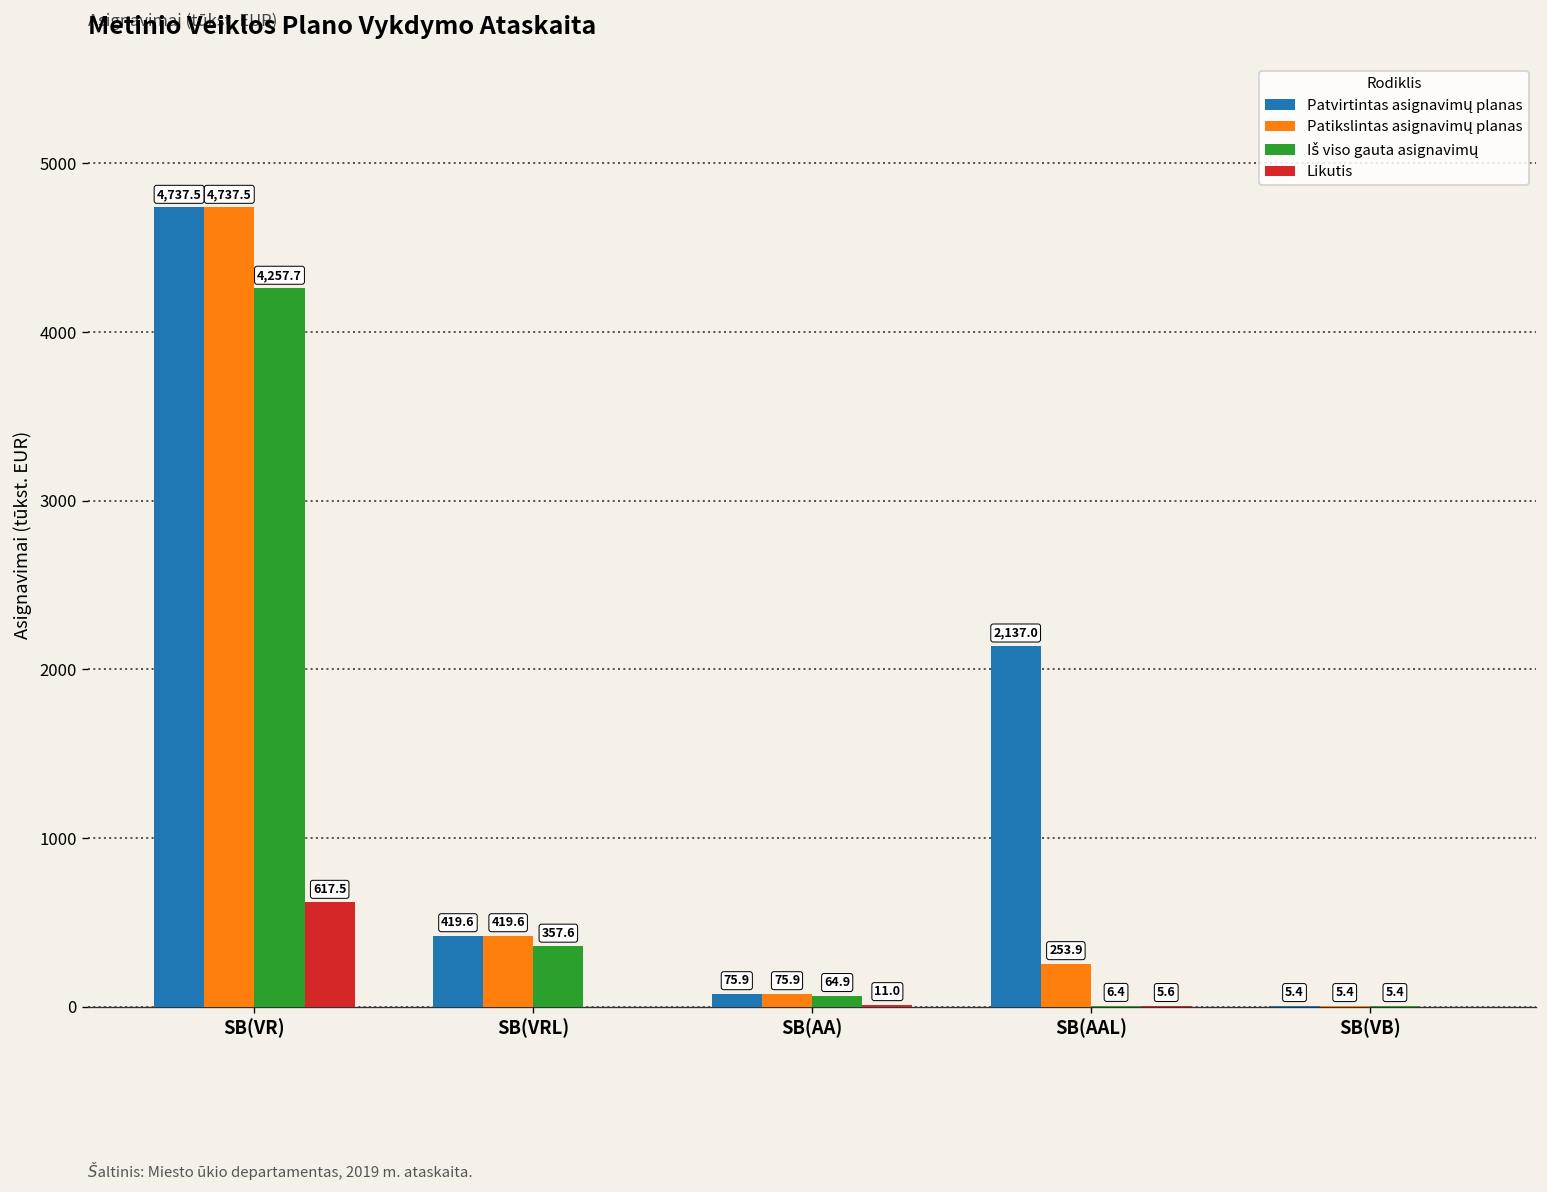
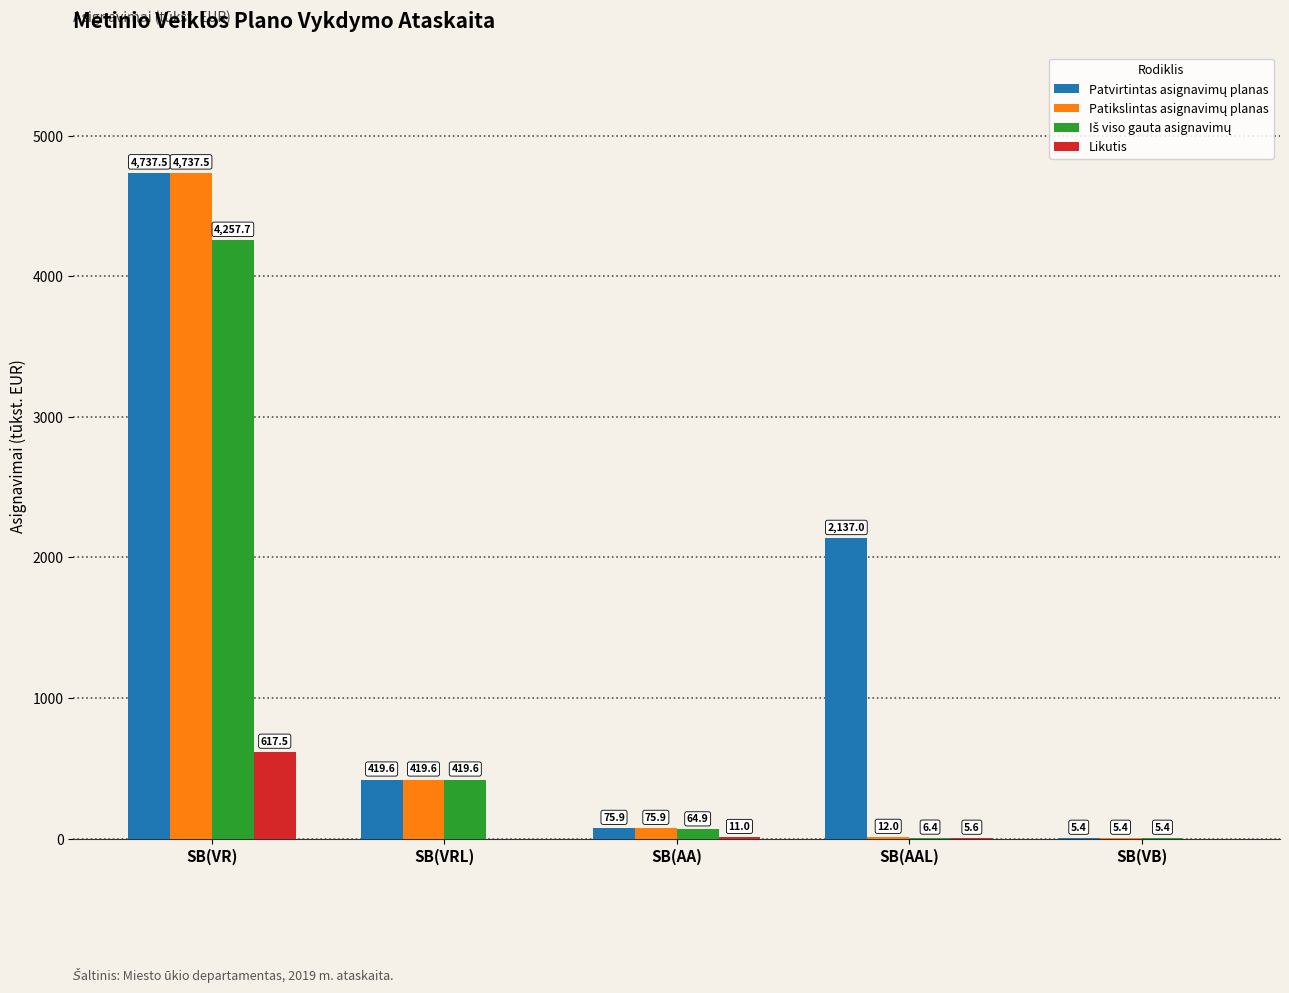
  {
    "Patikslintas asignavimų planas": {
-     "SB(AAL)": 253.9
+     "SB(AAL)": 12.0
    },
    "Iš viso gauta asignavimų": {
-     "SB(VRL)": 357.6
+     "SB(VRL)": 419.6
    },
    "Likutis": {
      "SB(VRL)": 0,
      "SB(VB)": 0
    }
  }
